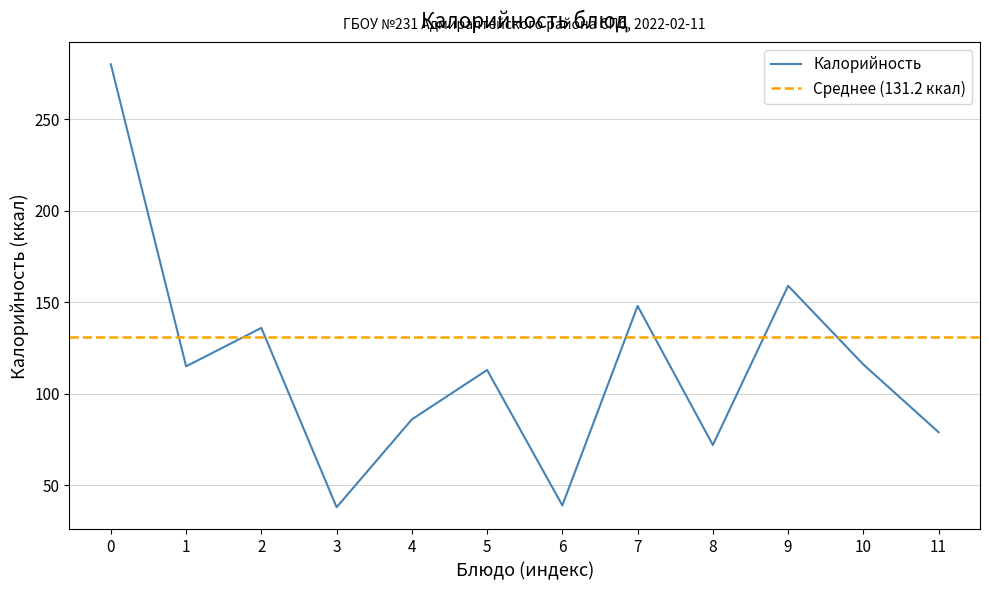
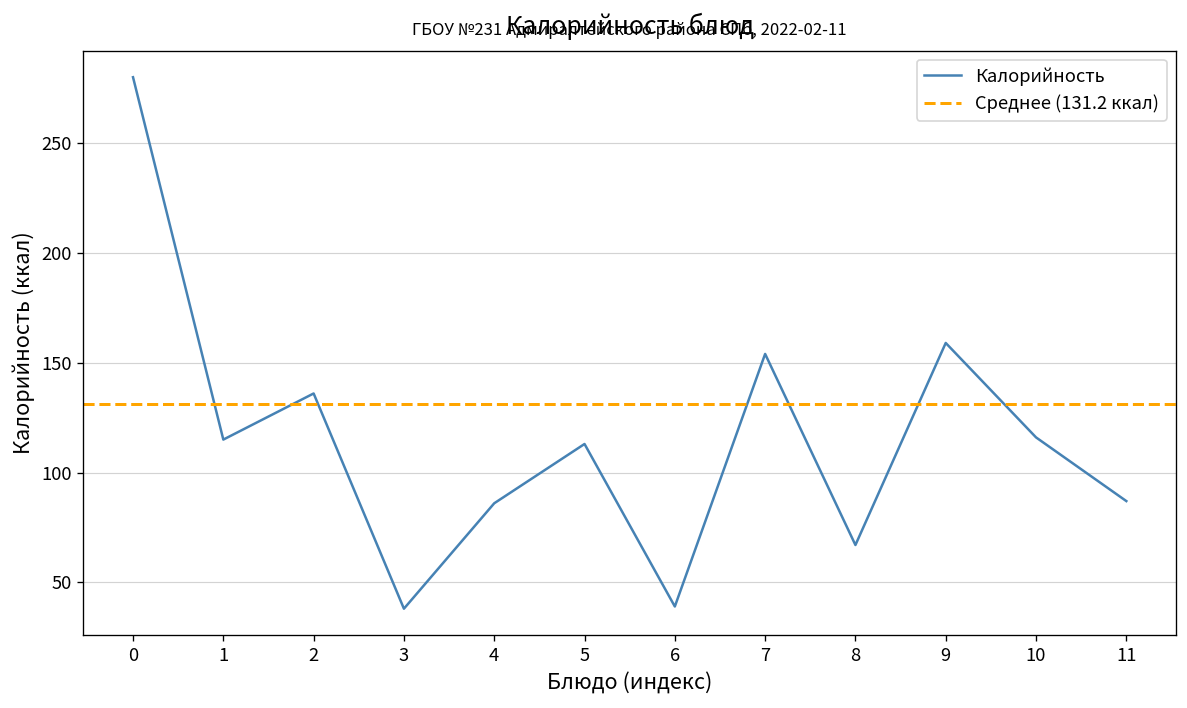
  {
    "0": 280,
    "1": 115,
    "2": 136,
    "3": 38,
    "4": 86,
    "5": 113,
    "6": 39,
-   "7": 148,
-   "8": 72,
+   "7": 154,
+   "8": 67,
    "9": 159,
    "10": 116,
-   "11": 79
+   "11": 87
  }
